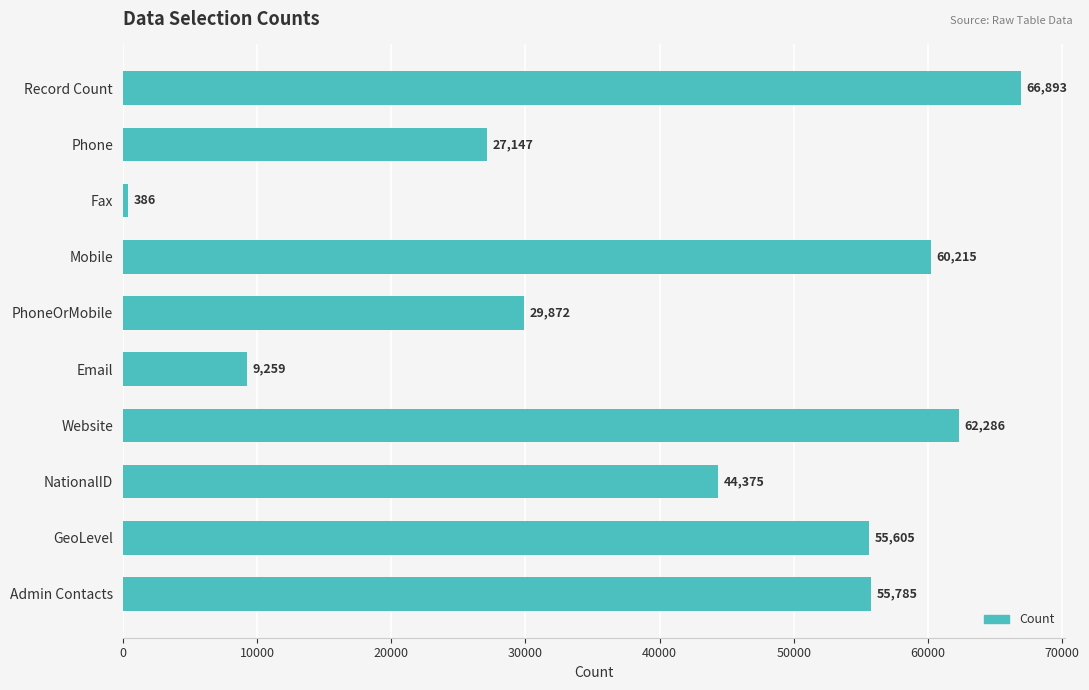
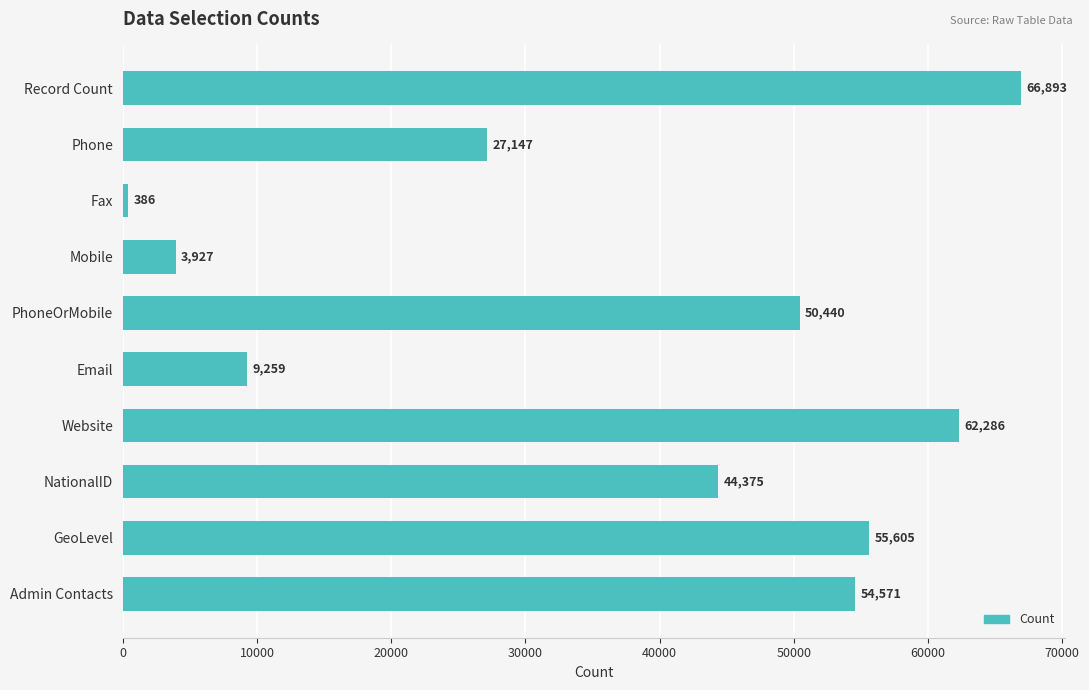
  {
    "Record Count": "66,893",
    "Phone": "27,147",
    "Fax": "386",
-   "Mobile": "60,215",
-   "PhoneOrMobile": "29,872",
+   "Mobile": "3,927",
+   "PhoneOrMobile": "50,440",
    "Email": "9,259",
    "Website": "62,286",
    "NationalID": "44,375",
    "GeoLevel": "55,605",
-   "Admin Contacts": "55,785"
+   "Admin Contacts": "54,571"
  }
